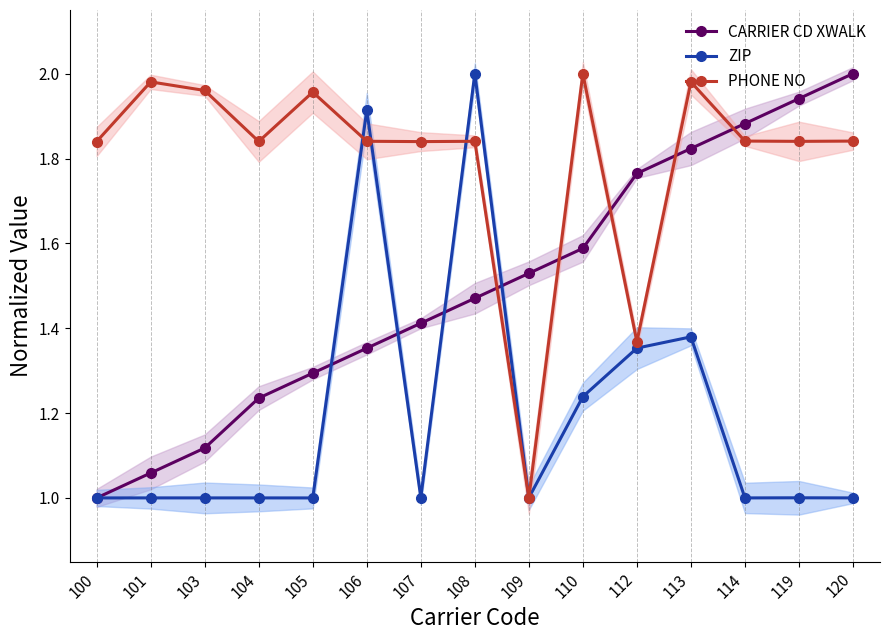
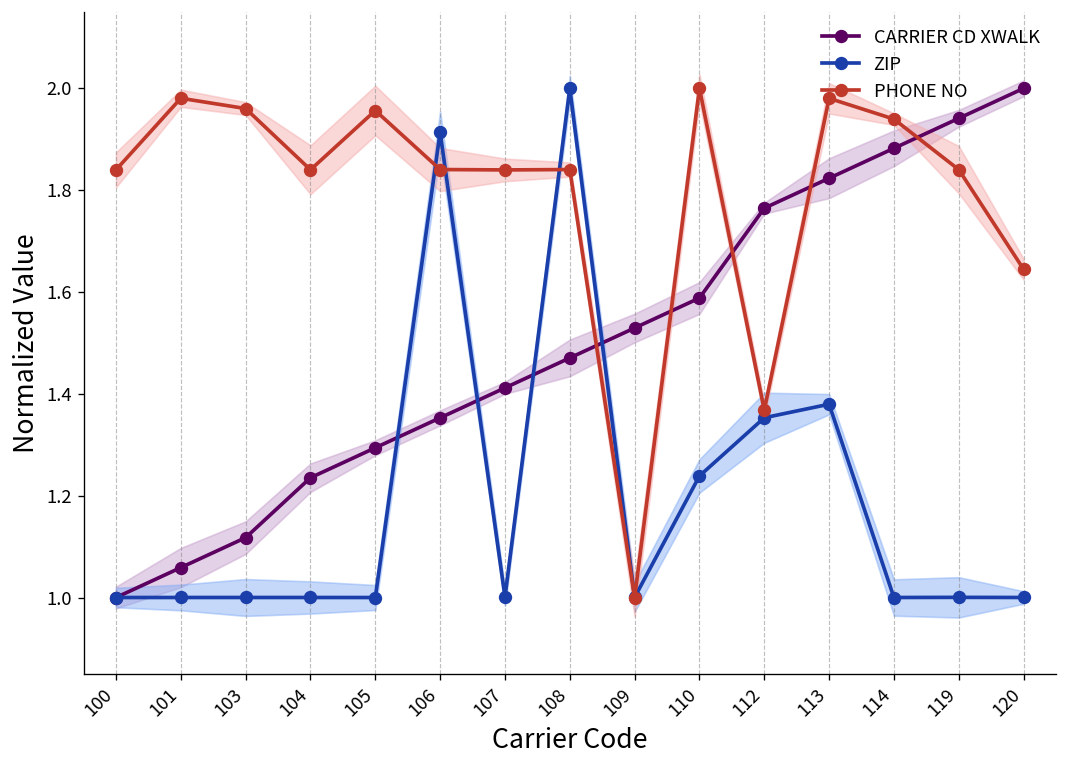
  {
    "CARRIER CD XWALK": {
      "101": 1.06,
      "103": 1.12,
      "104": 1.24,
      "105": 1.29,
      "106": 1.35,
      "107": 1.41,
      "108": 1.47,
      "109": 1.53,
      "110": 1.59,
      "112": 1.76,
      "113": 1.82,
      "114": 1.88,
      "119": 1.94,
      "120": 2.00
    },
    "ZIP": {
      "101": 1.00,
      "103": 1.00,
      "104": 1.00,
      "105": 1.00,
      "106": 1.91,
      "107": 1.00,
      "108": 2.00,
      "110": 1.24,
      "112": 1.35,
      "113": 1.38,
      "114": 1.00,
      "119": 1.00,
      "120": 1.00
    },
    "PHONE NO": {
      "100": 1.84,
      "101": 1.98,
      "103": 1.96,
      "104": 1.84,
      "105": 1.96,
      "106": 1.84,
      "107": 1.84,
      "108": 1.84,
      "110": 2.00,
      "112": 1.37,
      "113": 1.98,
-     "114": 1.84,
+     "114": 1.94,
      "119": 1.84,
-     "120": 1.84
+     "120": 1.64
    }
  }
